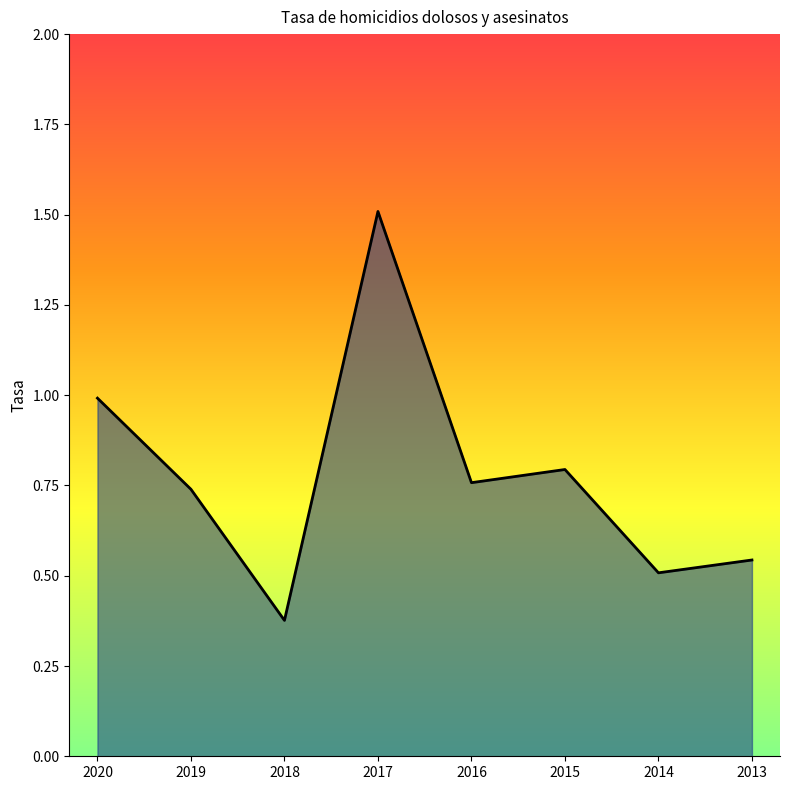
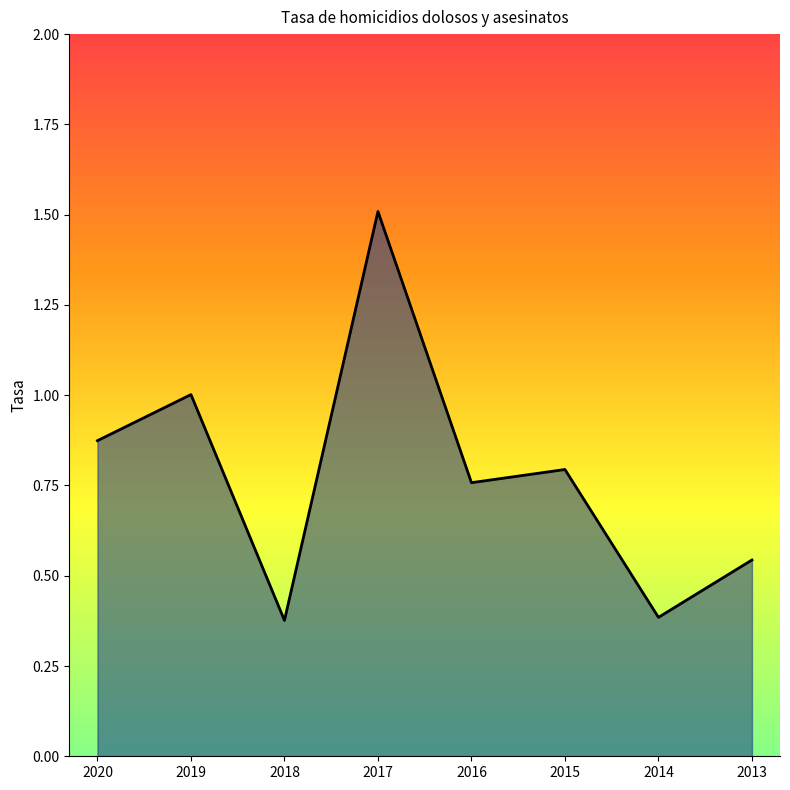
  {
-   "2020": 0.99,
-   "2019": 0.74,
+   "2020": 0.87,
+   "2019": 1.00,
    "2018": 0.38,
    "2017": 1.51,
    "2016": 0.76,
    "2015": 0.79,
-   "2014": 0.51,
+   "2014": 0.38,
    "2013": 0.54
  }
